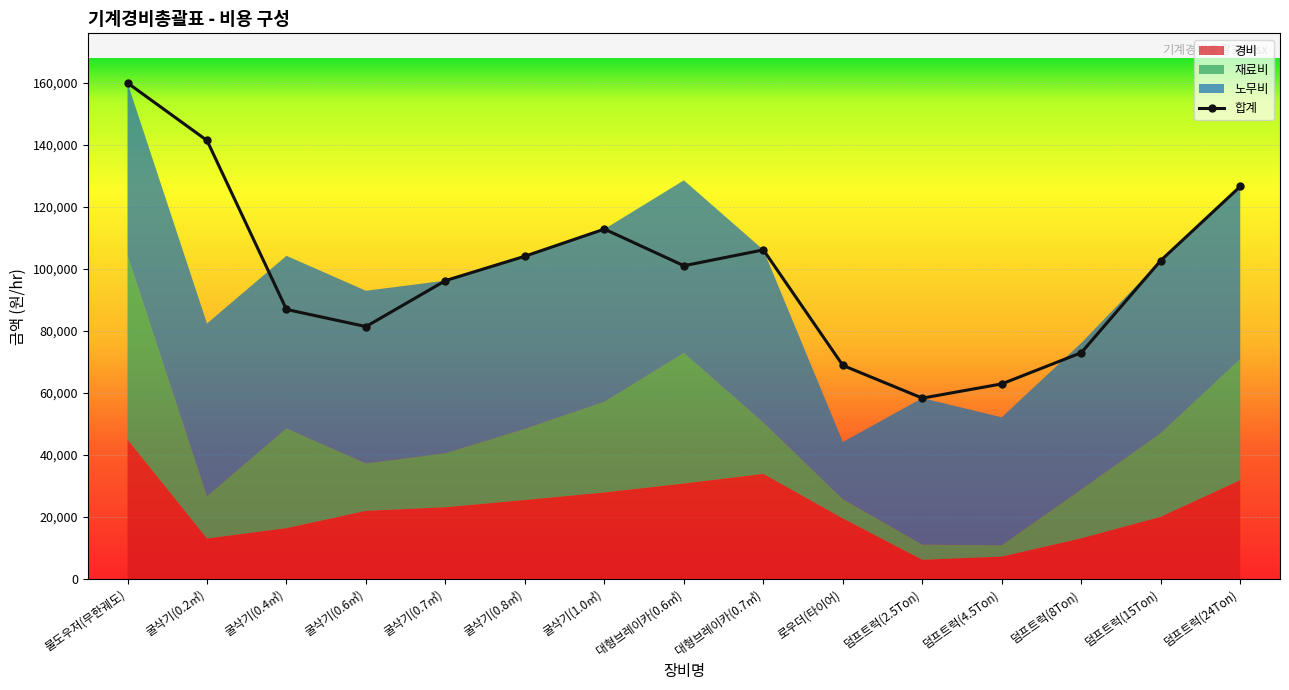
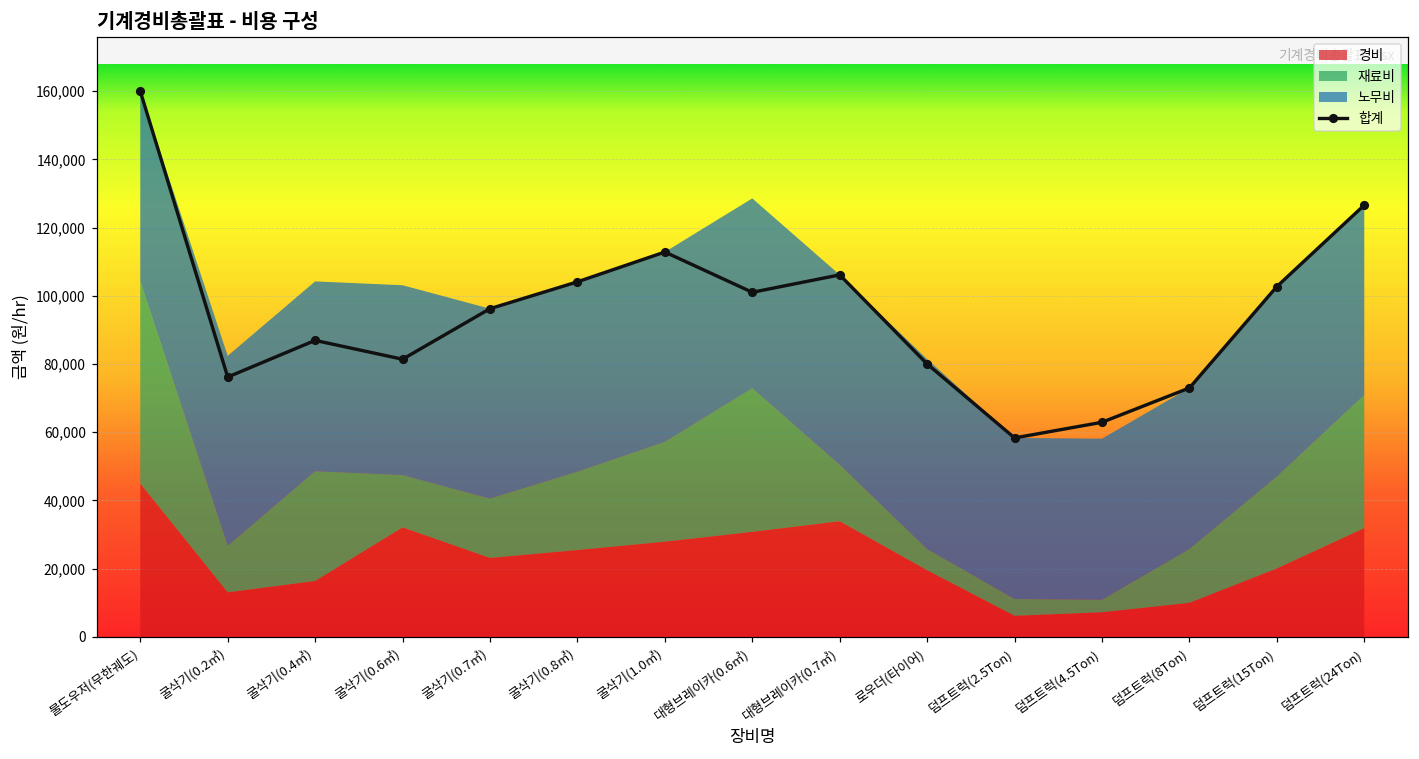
  {
    "경비": {
      "불도우저(무한궤도)": "45,000",
      "굴삭기(0.2㎥)": "13,000",
      "굴삭기(0.4㎥)": "16,000",
-     "굴삭기(0.6㎥)": "22,000",
+     "굴삭기(0.6㎥)": "32,000",
      "굴삭기(0.7㎥)": "23,000",
      "굴삭기(0.8㎥)": "25,000",
      "굴삭기(1.0㎥)": "28,000",
      "대형브레이카(0.6㎥)": "31,000",
      "대형브레이카(0.7㎥)": "34,000",
      "로우더(타이어)": "20,000",
      "덤프트럭(2.5Ton)": "6,000",
      "덤프트럭(4.5Ton)": "7,000",
-     "덤프트럭(8Ton)": "13,000",
+     "덤프트럭(8Ton)": "10,000",
      "덤프트럭(15Ton)": "20,000",
      "덤프트럭(24Ton)": "32,000"
    },
    "합계": {
-     "굴삭기(0.2㎥)": "141,000",
+     "굴삭기(0.2㎥)": "76,000",
      "굴삭기(0.4㎥)": "87,000",
      "굴삭기(0.6㎥)": "81,000",
      "대형브레이카(0.6㎥)": "101,000",
-     "로우더(타이어)": "69,000",
+     "로우더(타이어)": "80,000",
      "덤프트럭(4.5Ton)": "63,000"
    },
    "재료비": {
      "불도우저(무한궤도)": "59,000",
      "굴삭기(0.2㎥)": "14,000",
      "굴삭기(0.4㎥)": "32,000",
      "굴삭기(0.6㎥)": "15,000",
      "굴삭기(0.7㎥)": "17,000",
      "굴삭기(0.8㎥)": "23,000",
      "굴삭기(1.0㎥)": "29,000",
      "대형브레이카(0.6㎥)": "42,000",
      "대형브레이카(0.7㎥)": "17,000",
      "로우더(타이어)": "6,000",
      "덤프트럭(2.5Ton)": "5,000",
      "덤프트럭(4.5Ton)": "4,000",
      "덤프트럭(8Ton)": "16,000",
      "덤프트럭(15Ton)": "27,000",
      "덤프트럭(24Ton)": "39,000"
    },
    "노무비": {
      "굴삭기(0.2㎥)": "56,000",
      "굴삭기(0.4㎥)": "56,000",
      "굴삭기(0.6㎥)": "56,000",
      "대형브레이카(0.6㎥)": "56,000",
-     "로우더(타이어)": "18,000",
-     "덤프트럭(4.5Ton)": "41,000"
+     "로우더(타이어)": "56,000",
+     "덤프트럭(4.5Ton)": "47,000"
    }
  }
